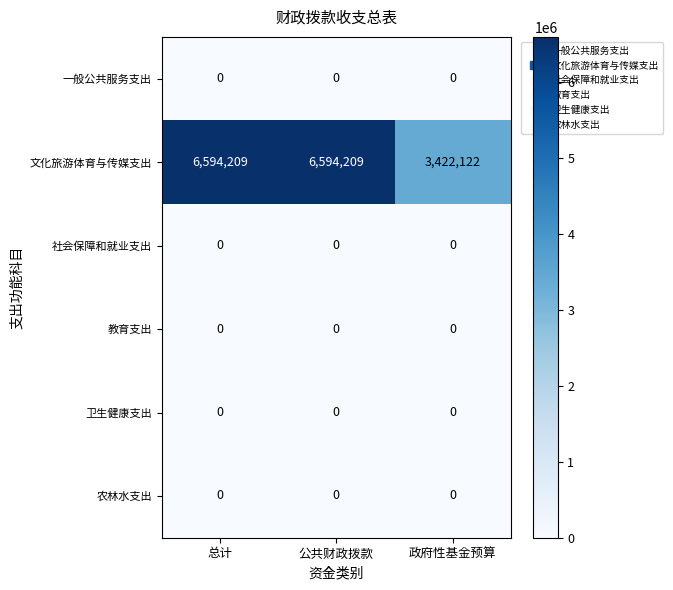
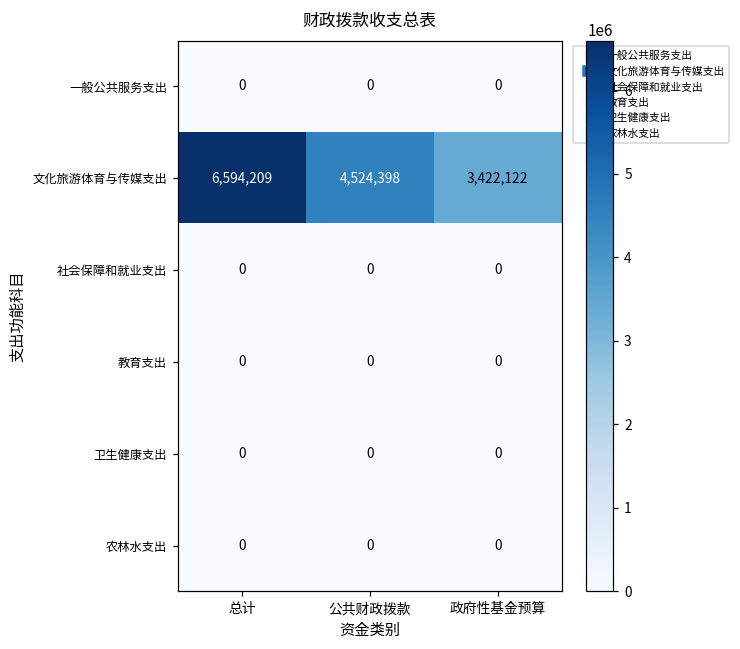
  {
    "一般公共服务支出": {
      "总计": "0",
      "公共财政拨款": "0",
      "政府性基金预算": "0"
    },
    "文化旅游体育与传媒支出": {
      "总计": "6,594,209",
-     "公共财政拨款": "6,594,209",
+     "公共财政拨款": "4,524,398",
      "政府性基金预算": "3,422,122"
    },
    "社会保障和就业支出": {
      "总计": "0",
      "公共财政拨款": "0",
      "政府性基金预算": "0"
    },
    "教育支出": {
      "总计": "0",
      "公共财政拨款": "0",
      "政府性基金预算": "0"
    },
    "卫生健康支出": {
      "总计": "0",
      "公共财政拨款": "0",
      "政府性基金预算": "0"
    },
    "农林水支出": {
      "总计": "0",
      "公共财政拨款": "0",
      "政府性基金预算": "0"
    }
  }
